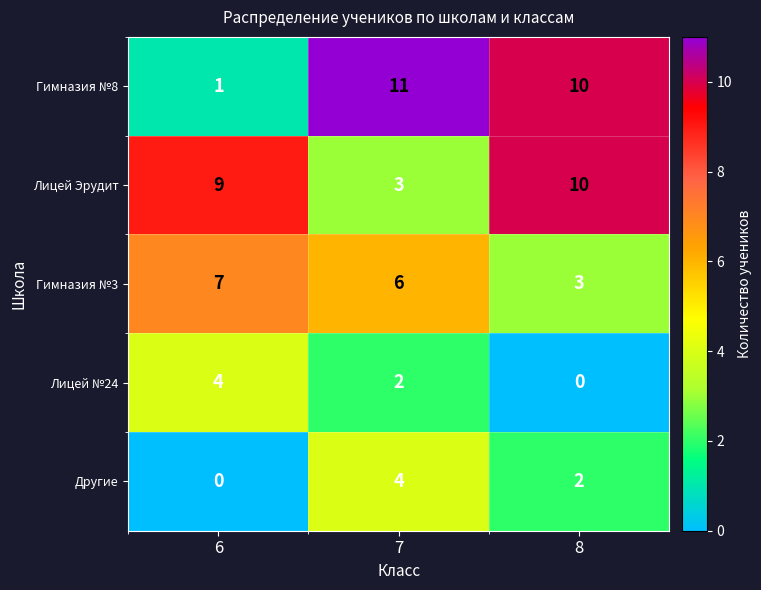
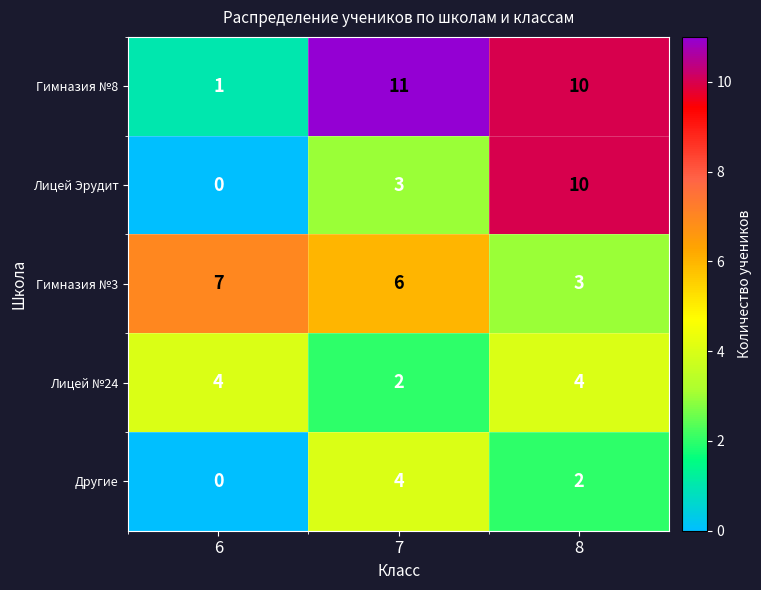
  {
    "Гимназия №8": {
      "6": 1,
      "7": 11,
      "8": 10
    },
    "Лицей Эрудит": {
-     "6": 9,
+     "6": 0,
      "7": 3,
      "8": 10
    },
    "Гимназия №3": {
      "6": 7,
      "7": 6,
      "8": 3
    },
    "Лицей №24": {
      "6": 4,
      "7": 2,
-     "8": 0
+     "8": 4
    },
    "Другие": {
      "6": 0,
      "7": 4,
      "8": 2
    }
  }
